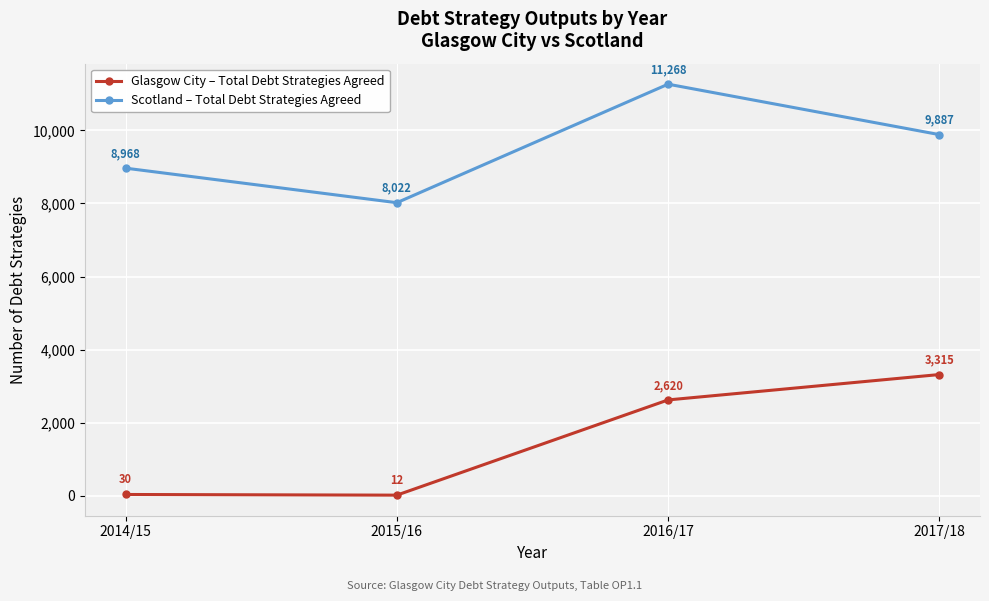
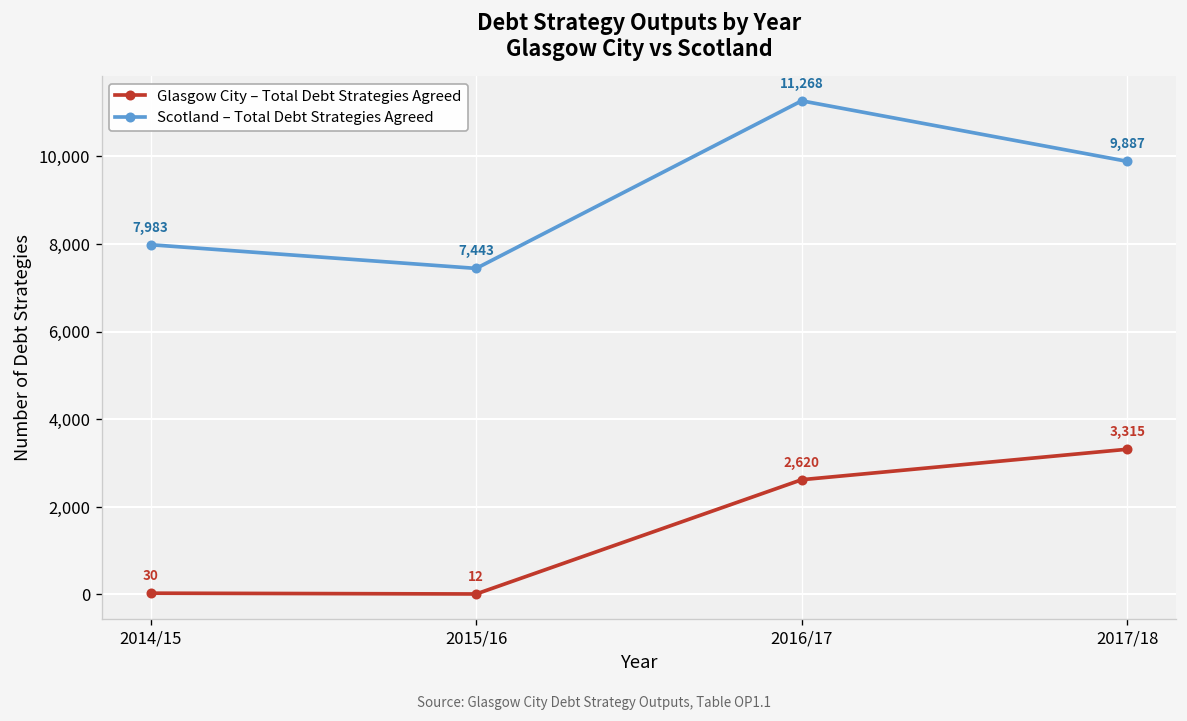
  {
    "Glasgow City – Total Debt Strategies Agreed": {
      "2014/15": "30",
      "2015/16": "12",
      "2016/17": "2,620",
      "2017/18": "3,315"
    },
    "Scotland – Total Debt Strategies Agreed": {
-     "2014/15": "8,968",
-     "2015/16": "8,022",
+     "2014/15": "7,983",
+     "2015/16": "7,443",
      "2016/17": "11,268",
      "2017/18": "9,887"
    }
  }
